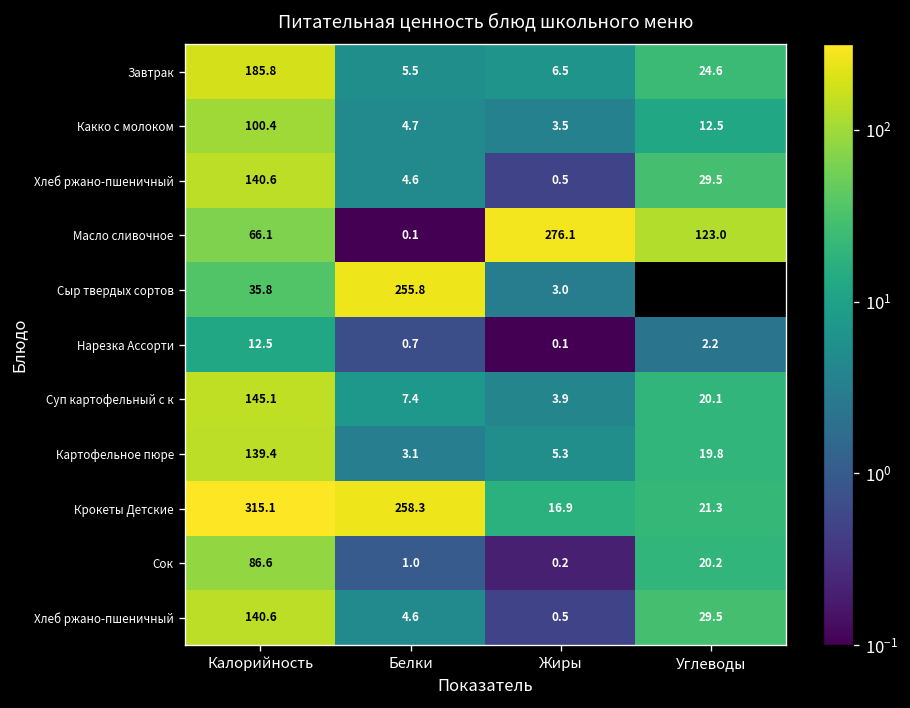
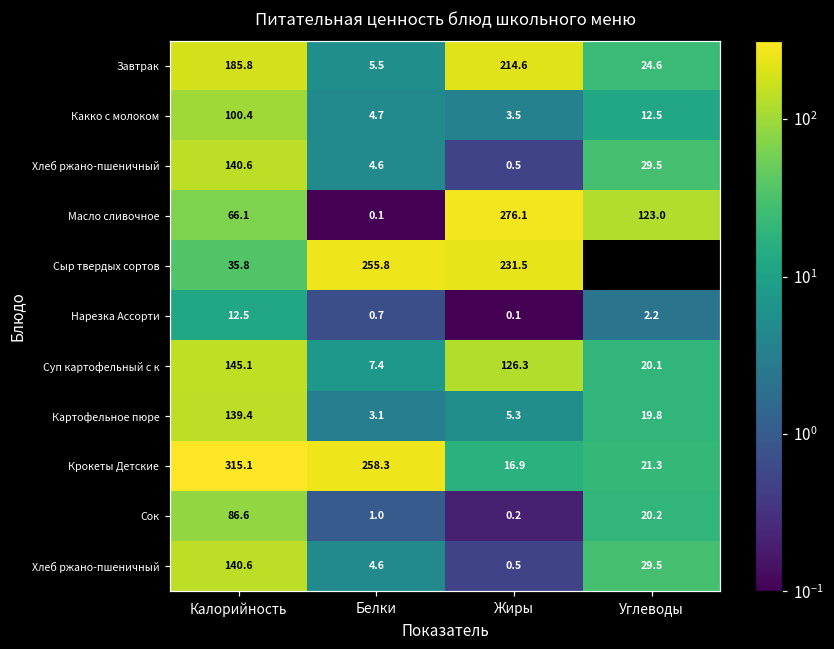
  {
    "Завтрак": {
      "Калорийность": 185.8,
      "Белки": 5.5,
-     "Жиры": 6.5,
+     "Жиры": 214.6,
      "Углеводы": 24.6
    },
    "Какко с молоком": {
      "Калорийность": 100.4,
      "Белки": 4.7,
      "Жиры": 3.5,
      "Углеводы": 12.5
    },
    "Масло сливочное": {
      "Калорийность": 66.1,
      "Белки": 0.1,
      "Жиры": 276.1,
      "Углеводы": 123.0
    },
    "Сыр твердых сортов": {
      "Калорийность": 35.8,
      "Белки": 255.8,
-     "Жиры": 3.0
+     "Жиры": 231.5
    },
    "Нарезка Ассорти": {
      "Калорийность": 12.5,
      "Белки": 0.7,
      "Жиры": 0.1,
      "Углеводы": 2.2
    },
    "Суп картофельный с к": {
      "Калорийность": 145.1,
      "Белки": 7.4,
-     "Жиры": 3.9,
+     "Жиры": 126.3,
      "Углеводы": 20.1
    },
    "Картофельное пюре": {
      "Калорийность": 139.4,
      "Белки": 3.1,
      "Жиры": 5.3,
      "Углеводы": 19.8
    },
    "Крокеты Детские": {
      "Калорийность": 315.1,
      "Белки": 258.3,
      "Жиры": 16.9,
      "Углеводы": 21.3
    },
    "Сок": {
      "Калорийность": 86.6,
      "Белки": 1.0,
      "Жиры": 0.2,
      "Углеводы": 20.2
    }
  }
